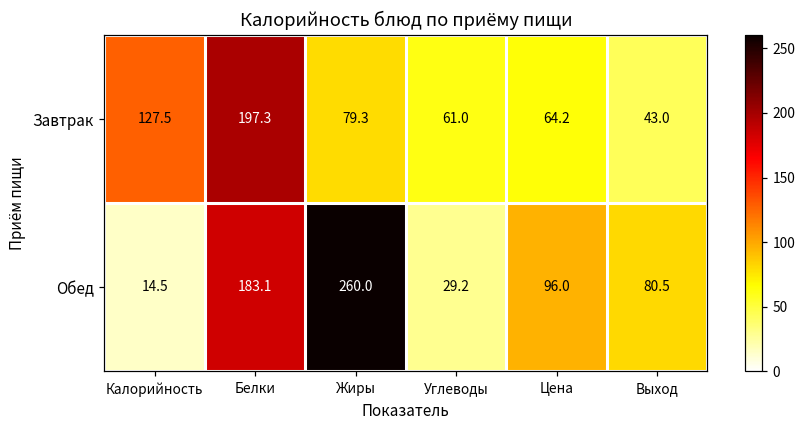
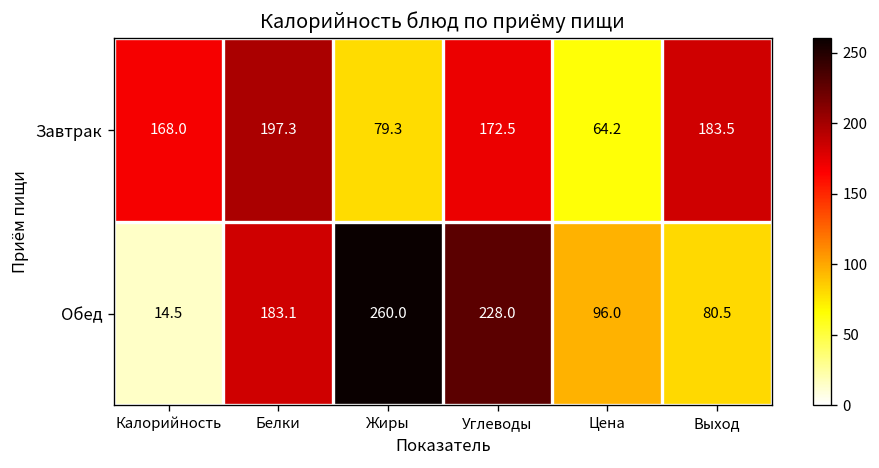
  {
    "Завтрак": {
-     "Калорийность": 127.5,
+     "Калорийность": 168.0,
      "Белки": 197.3,
      "Жиры": 79.3,
-     "Углеводы": 61.0,
+     "Углеводы": 172.5,
      "Цена": 64.2,
-     "Выход": 43.0
+     "Выход": 183.5
    },
    "Обед": {
      "Калорийность": 14.5,
      "Белки": 183.1,
      "Жиры": 260.0,
-     "Углеводы": 29.2,
+     "Углеводы": 228.0,
      "Цена": 96.0,
      "Выход": 80.5
    }
  }
